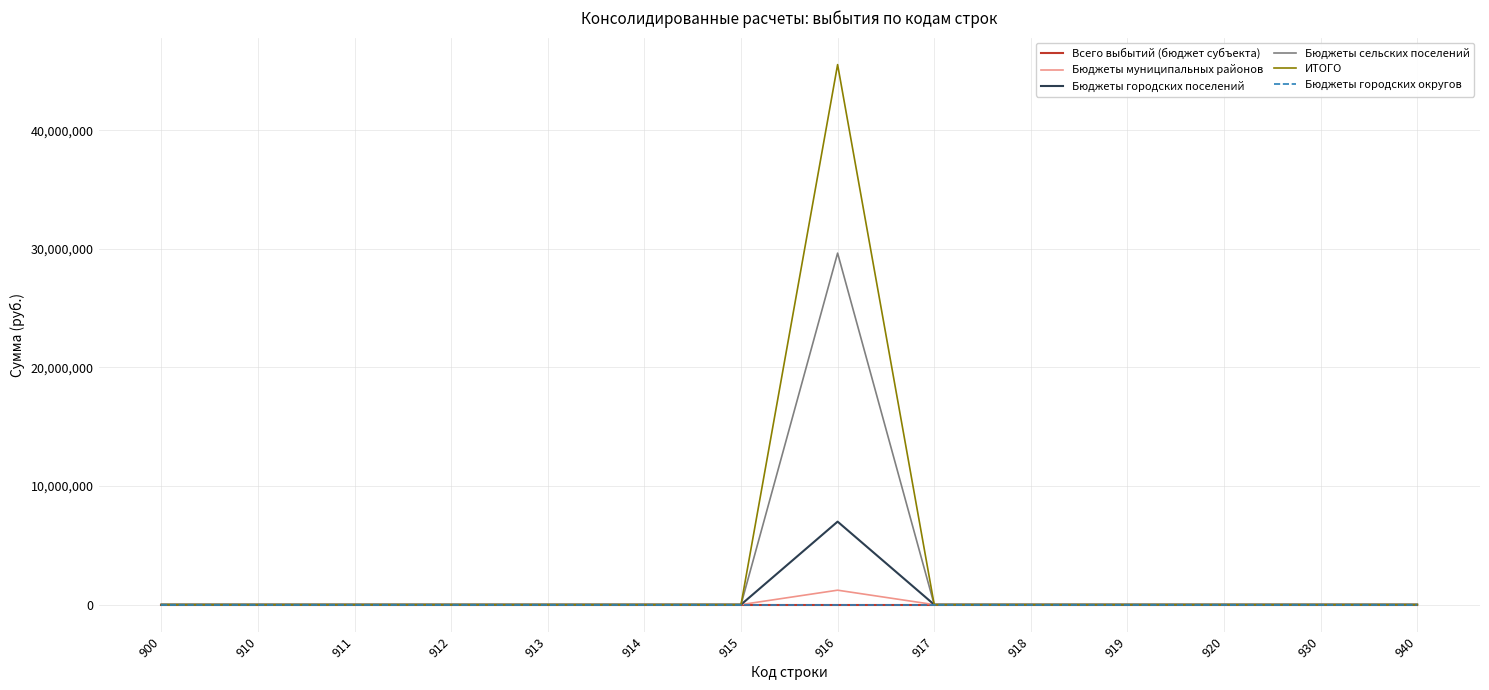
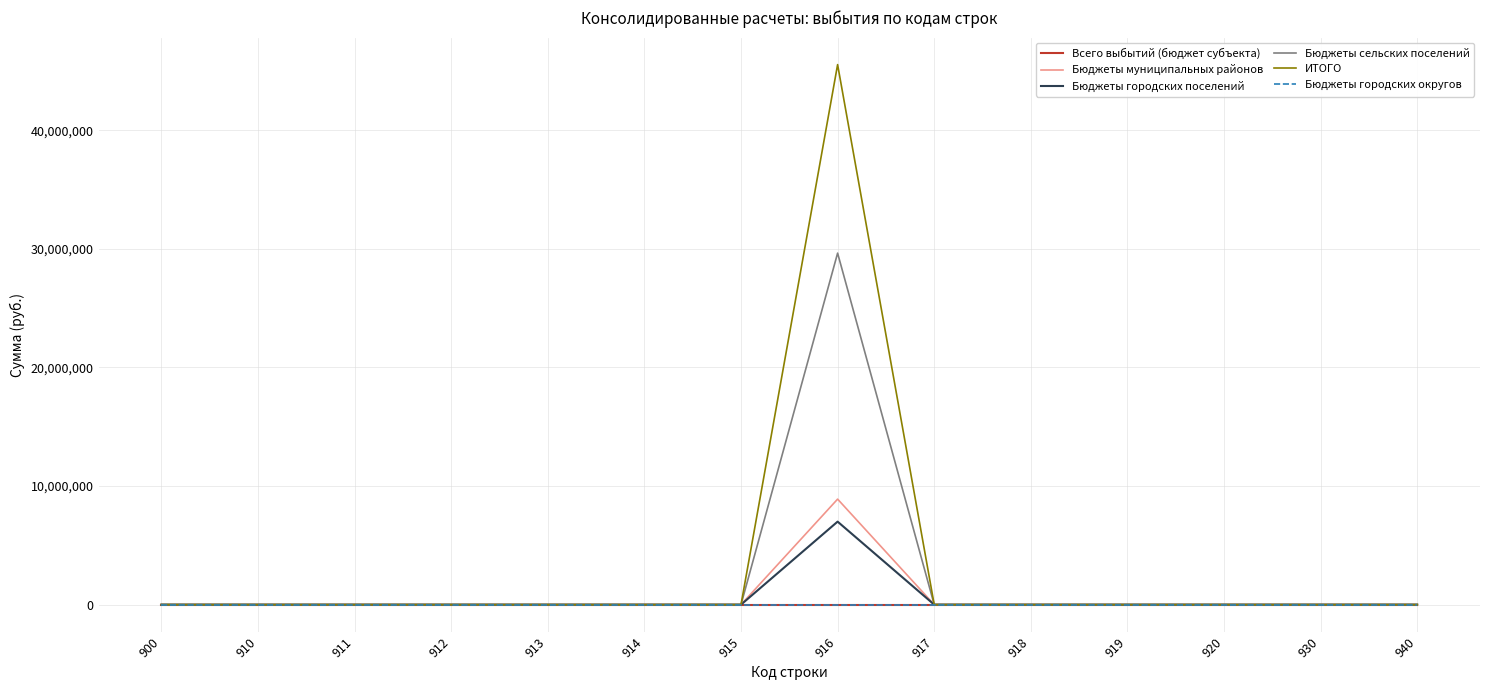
  {
    "Бюджеты городских округов": {
      "916": "0"
    },
    "Бюджеты муниципальных районов": {
-     "916": "1,200,000"
+     "916": "8,900,000"
    },
    "Бюджеты городских поселений": {
      "916": "7,000,000"
    },
    "Бюджеты сельских поселений": {
      "916": "29,600,000"
    },
    "ИТОГО": {
      "916": "45,500,000"
    }
  }
